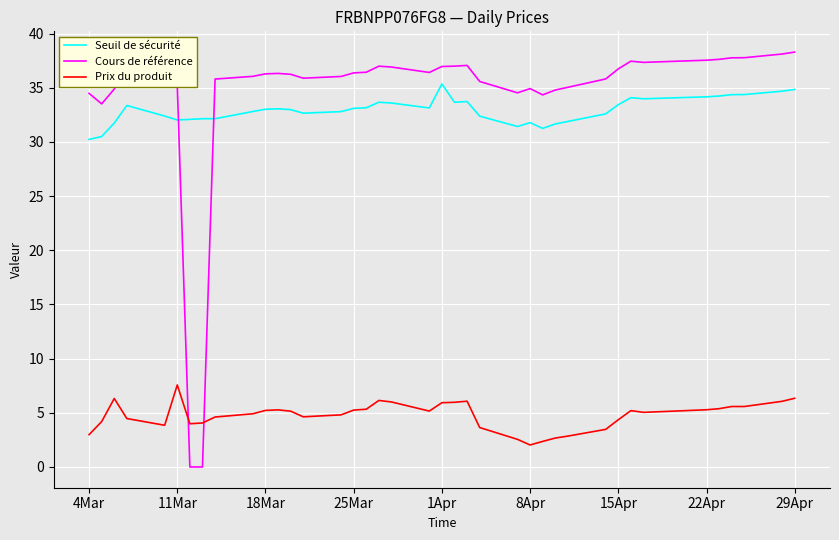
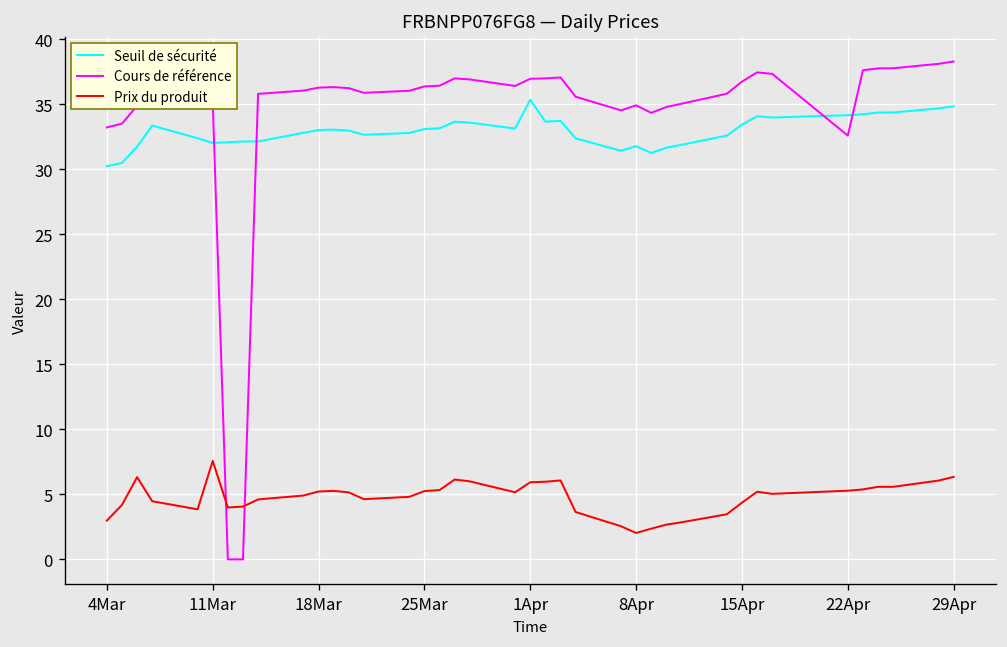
  {
    "Seuil de sécurité": {
      "4Mar": 30.2,
      "11Mar": 32.0,
      "18Mar": 33.0,
      "25Mar": 33.1,
      "1Apr": 35.3,
      "8Apr": 31.8,
      "15Apr": 33.4,
      "22Apr": 34.2,
      "29Apr": 34.8
    },
    "Cours de référence": {
-     "4Mar": 34.5,
+     "4Mar": 33.2,
      "18Mar": 36.3,
      "25Mar": 36.4,
      "1Apr": 37.0,
      "8Apr": 34.9,
      "15Apr": 36.7,
-     "22Apr": 37.5,
+     "22Apr": 32.6,
      "29Apr": 38.3
    },
    "Prix du produit": {
      "4Mar": 3.0,
      "11Mar": 7.6,
      "18Mar": 5.2,
      "25Mar": 5.3,
      "1Apr": 5.9,
      "8Apr": 2.0,
      "15Apr": 4.4,
      "22Apr": 5.3,
      "29Apr": 6.3
    }
  }
